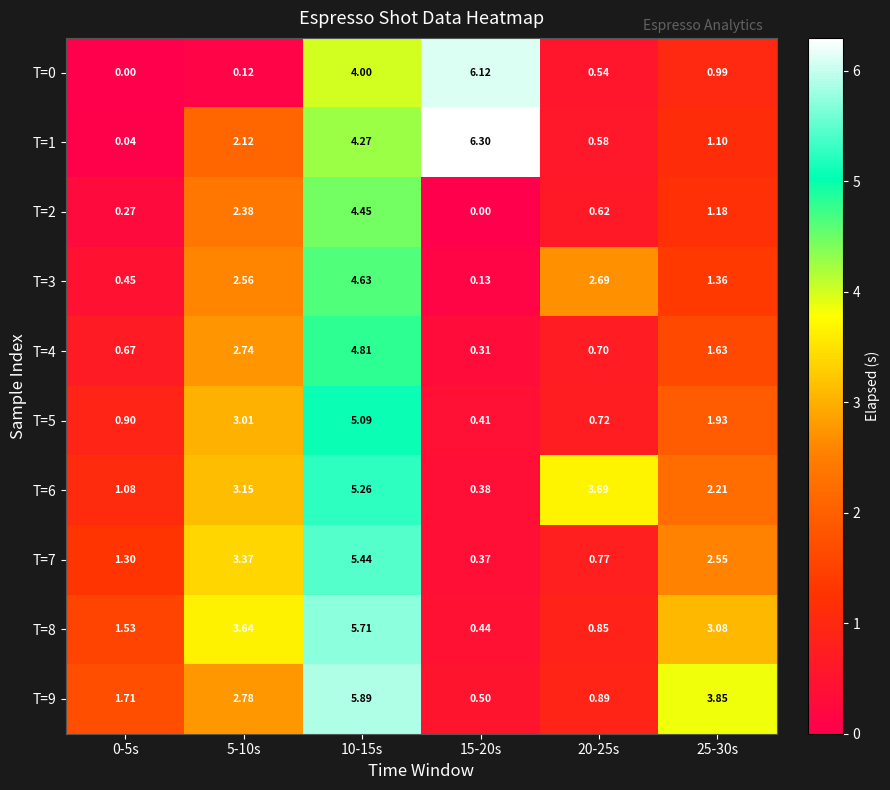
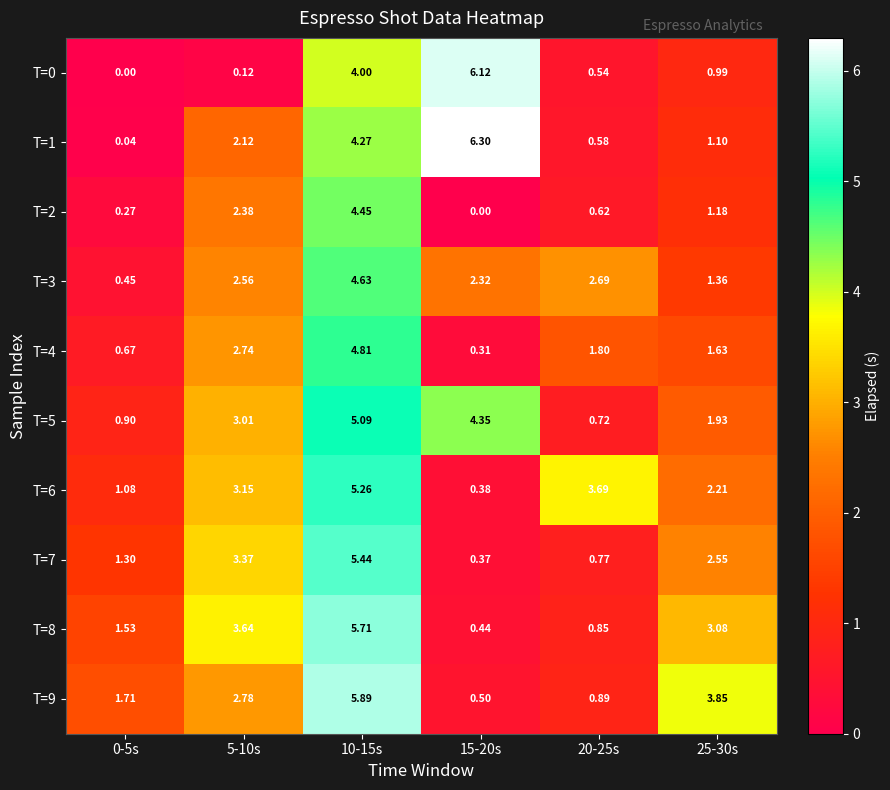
  {
    "T=0": {
      "0-5s": 0.00,
      "5-10s": 0.12,
      "10-15s": 4.00,
      "15-20s": 6.12,
      "20-25s": 0.54,
      "25-30s": 0.99
    },
    "T=1": {
      "0-5s": 0.04,
      "5-10s": 2.12,
      "10-15s": 4.27,
      "15-20s": 6.30,
      "20-25s": 0.58,
      "25-30s": 1.10
    },
    "T=2": {
      "0-5s": 0.27,
      "5-10s": 2.38,
      "10-15s": 4.45,
      "15-20s": 0.00,
      "20-25s": 0.62,
      "25-30s": 1.18
    },
    "T=3": {
      "0-5s": 0.45,
      "5-10s": 2.56,
      "10-15s": 4.63,
-     "15-20s": 0.13,
+     "15-20s": 2.32,
      "20-25s": 2.69,
      "25-30s": 1.36
    },
    "T=4": {
      "0-5s": 0.67,
      "5-10s": 2.74,
      "10-15s": 4.81,
      "15-20s": 0.31,
-     "20-25s": 0.70,
+     "20-25s": 1.80,
      "25-30s": 1.63
    },
    "T=5": {
      "0-5s": 0.90,
      "5-10s": 3.01,
      "10-15s": 5.09,
-     "15-20s": 0.41,
+     "15-20s": 4.35,
      "20-25s": 0.72,
      "25-30s": 1.93
    },
    "T=6": {
      "0-5s": 1.08,
      "5-10s": 3.15,
      "10-15s": 5.26,
      "15-20s": 0.38,
      "20-25s": 3.69,
      "25-30s": 2.21
    },
    "T=7": {
      "0-5s": 1.30,
      "5-10s": 3.37,
      "10-15s": 5.44,
      "15-20s": 0.37,
      "20-25s": 0.77,
      "25-30s": 2.55
    },
    "T=8": {
      "0-5s": 1.53,
      "5-10s": 3.64,
      "10-15s": 5.71,
      "15-20s": 0.44,
      "20-25s": 0.85,
      "25-30s": 3.08
    },
    "T=9": {
      "0-5s": 1.71,
      "5-10s": 2.78,
      "10-15s": 5.89,
      "15-20s": 0.50,
      "20-25s": 0.89,
      "25-30s": 3.85
    }
  }
